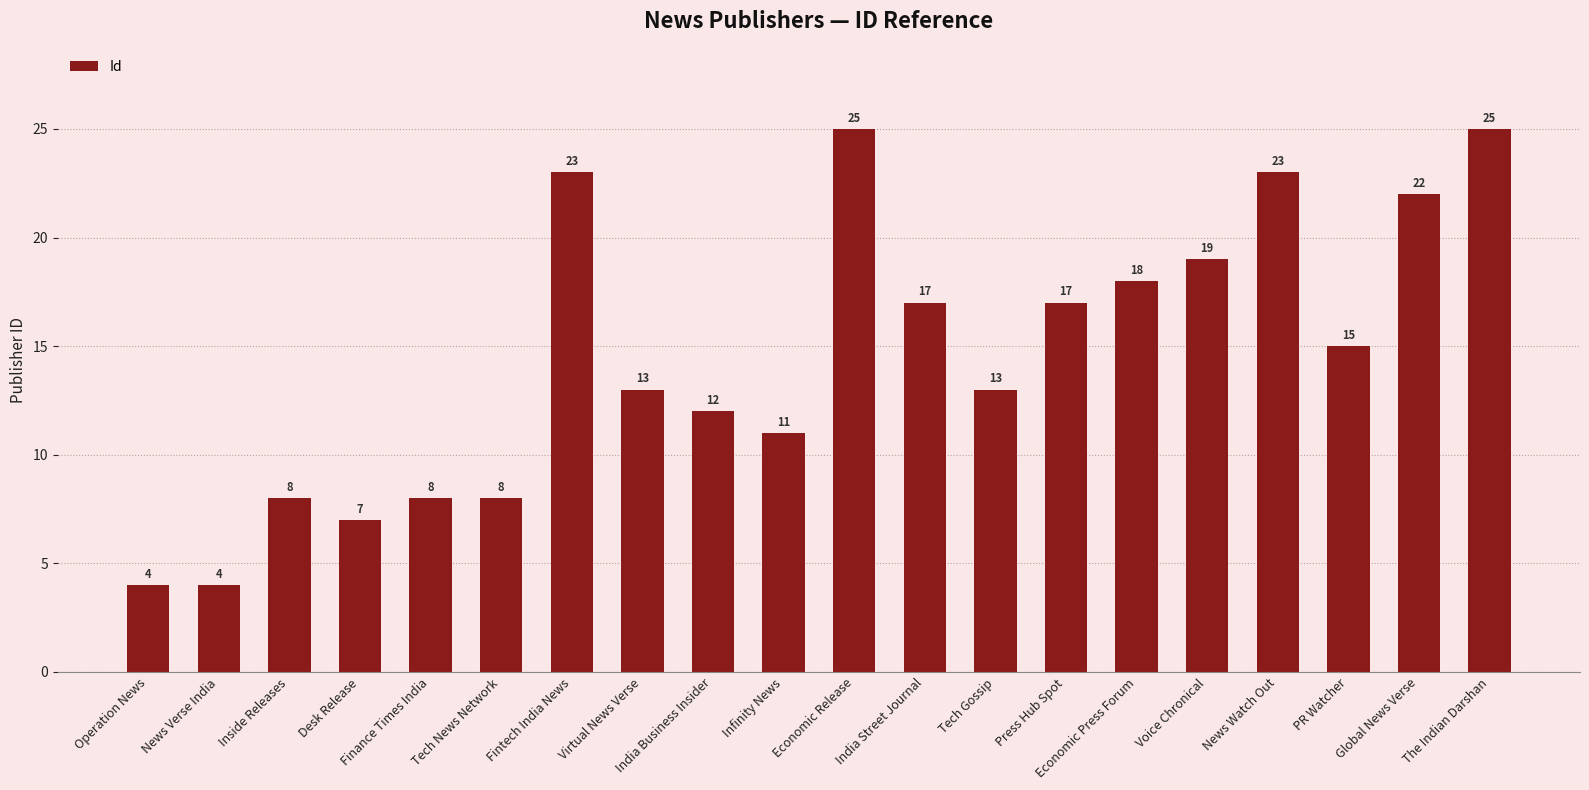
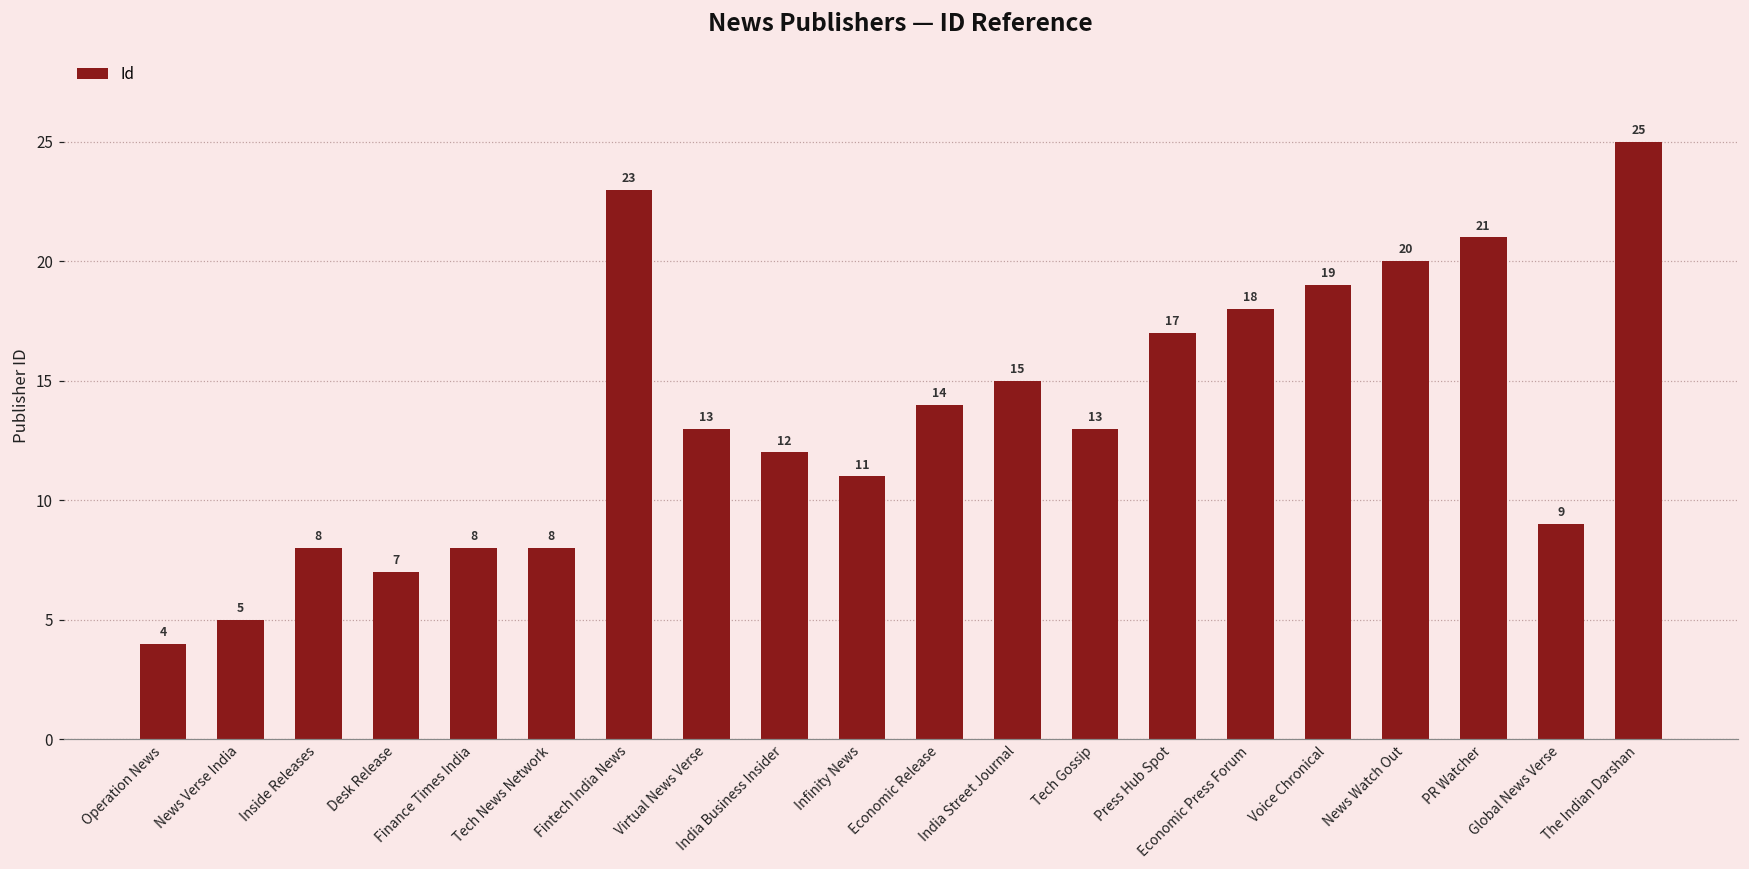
  {
    "Operation News": 4,
-   "News Verse India": 4,
+   "News Verse India": 5,
    "Inside Releases": 8,
    "Desk Release": 7,
    "Finance Times India": 8,
    "Tech News Network": 8,
    "Fintech India News": 23,
    "Virtual News Verse": 13,
    "India Business Insider": 12,
    "Infinity News": 11,
-   "Economic Release": 25,
-   "India Street Journal": 17,
+   "Economic Release": 14,
+   "India Street Journal": 15,
    "Tech Gossip": 13,
    "Press Hub Spot": 17,
    "Economic Press Forum": 18,
    "Voice Chronical": 19,
-   "News Watch Out": 23,
-   "PR Watcher": 15,
-   "Global News Verse": 22,
+   "News Watch Out": 20,
+   "PR Watcher": 21,
+   "Global News Verse": 9,
    "The Indian Darshan": 25
  }
